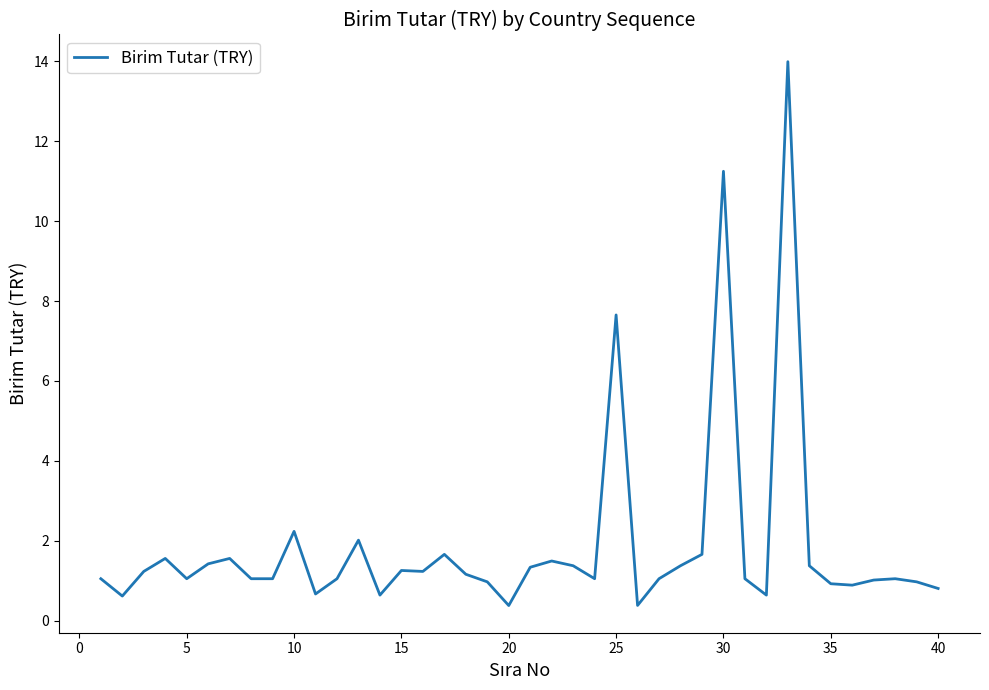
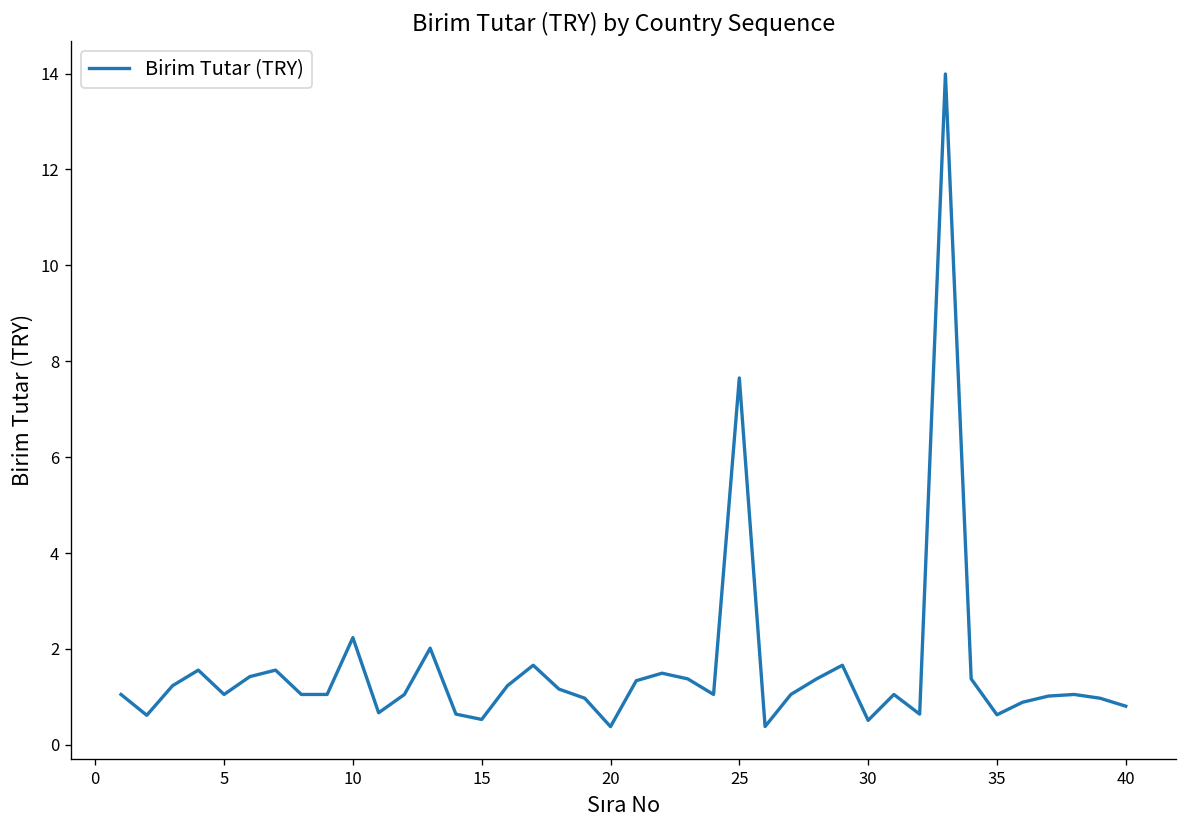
  {
    "5": 1.1,
    "10": 2.2,
-   "15": 1.3,
+   "15": 0.5,
    "20": 0.4,
    "25": 7.7,
-   "30": 11.2,
-   "35": 0.9,
+   "30": 0.5,
+   "35": 0.6,
    "40": 0.8
  }
